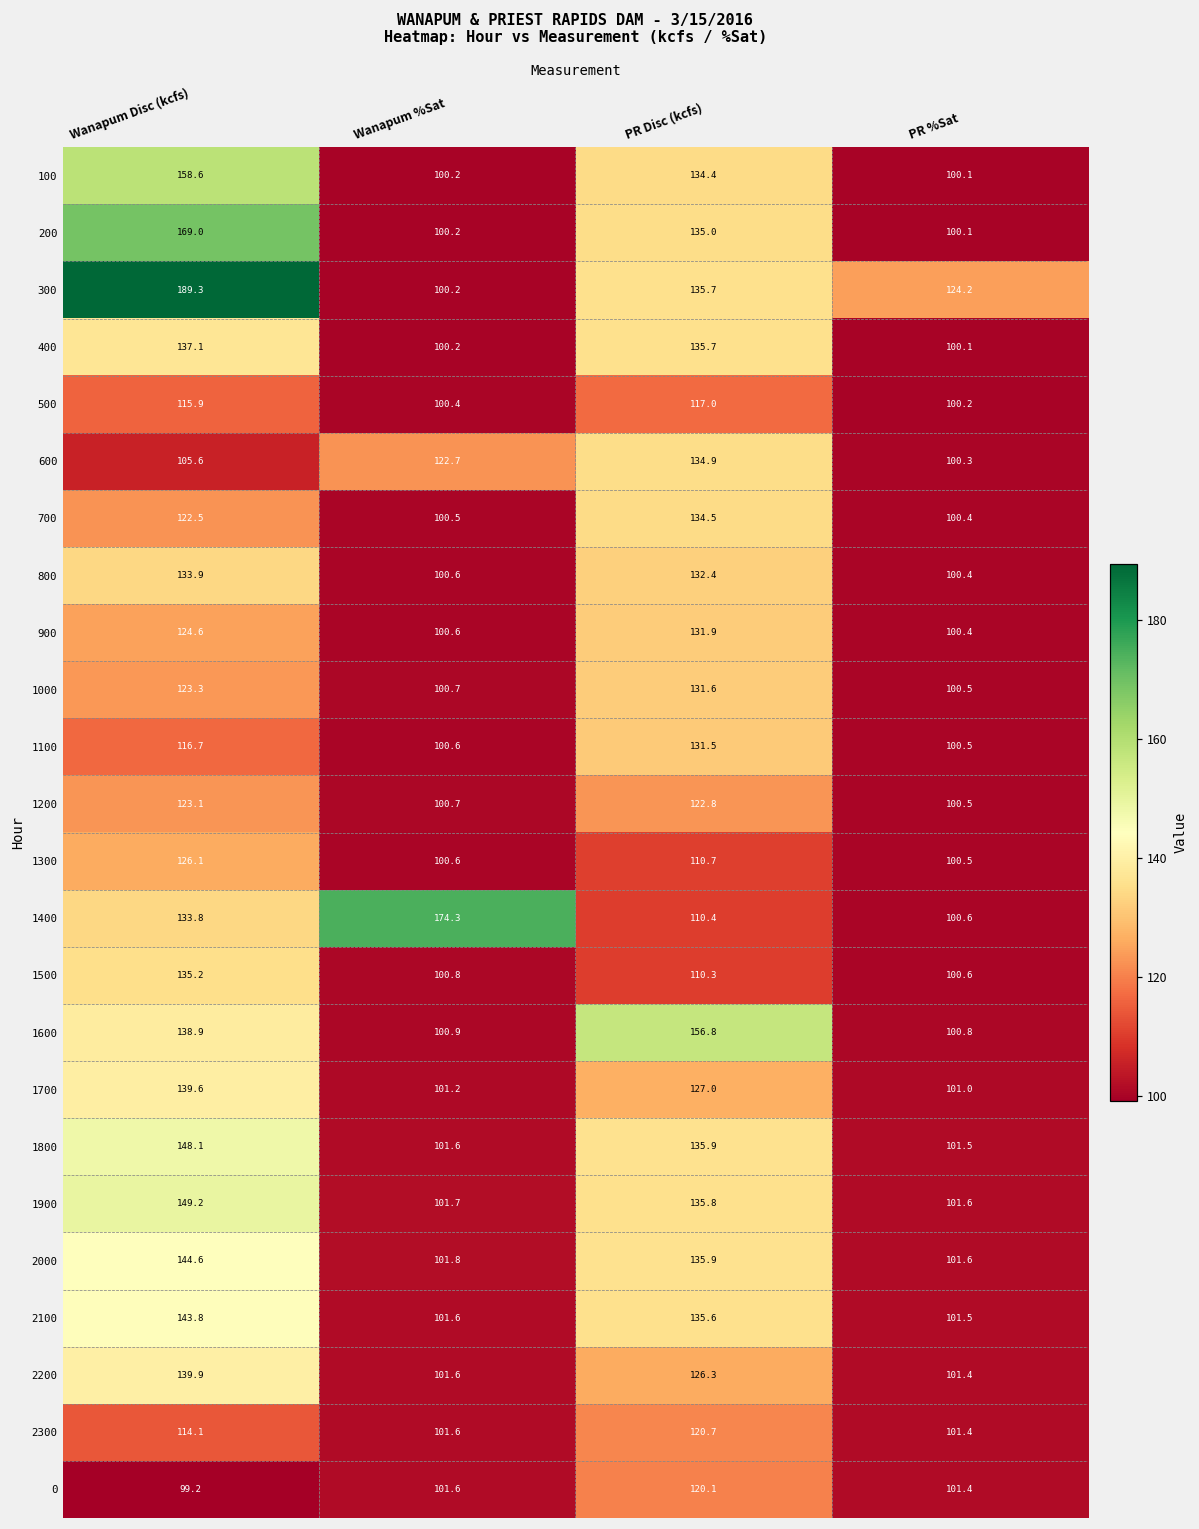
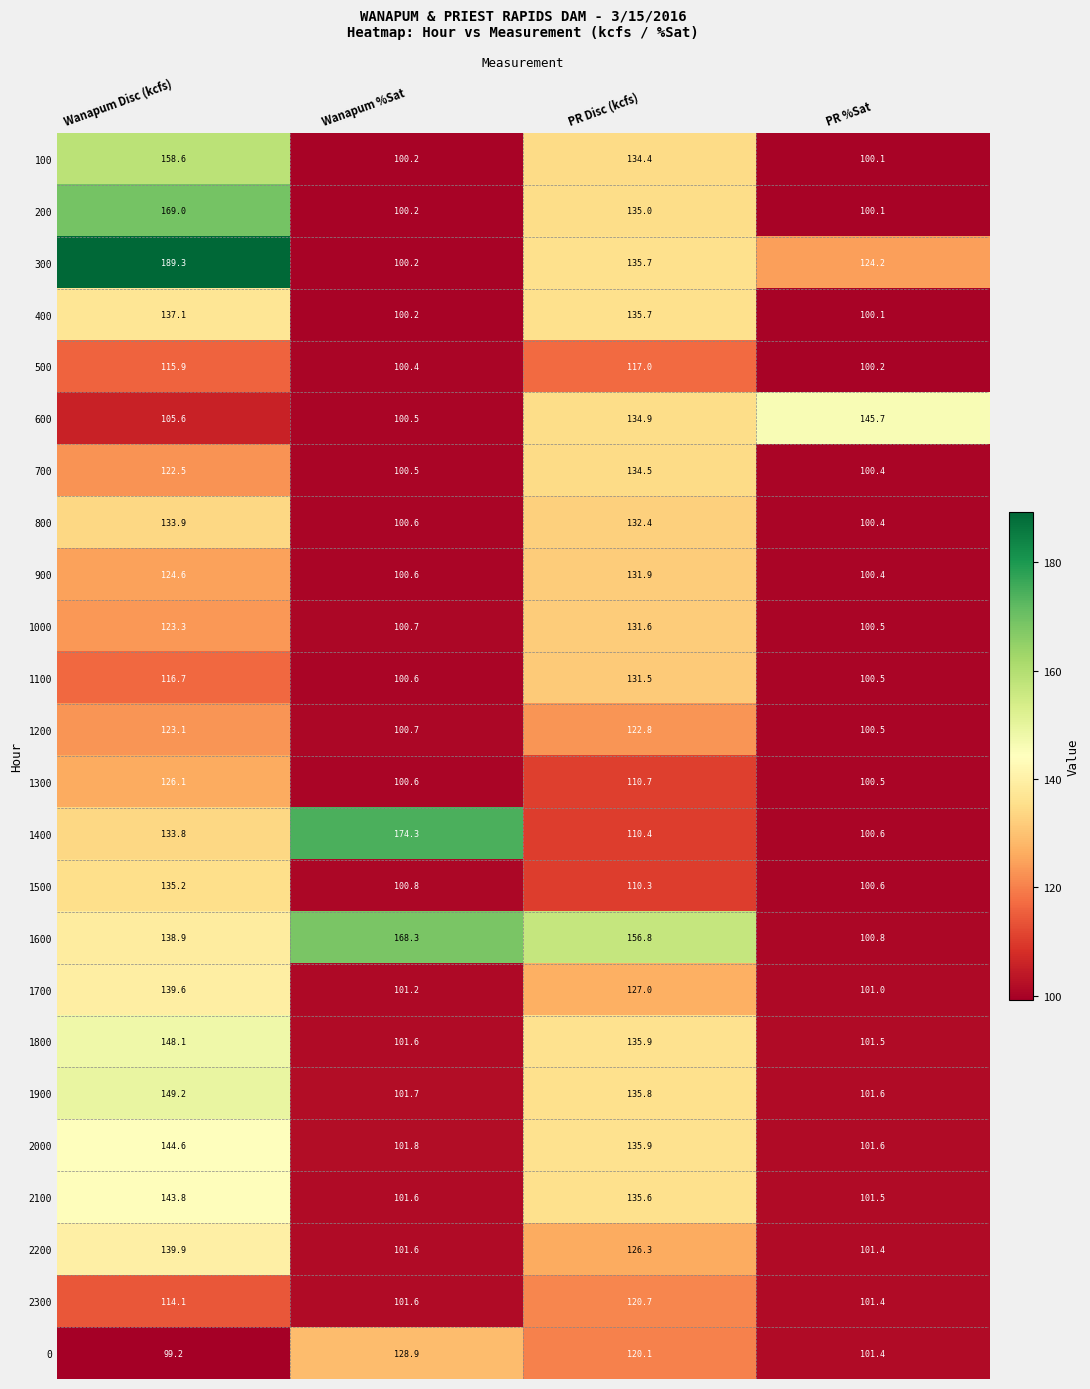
  {
    "100": {
      "Wanapum Disc (kcfs)": 158.6,
      "Wanapum %Sat": 100.2,
      "PR Disc (kcfs)": 134.4,
      "PR %Sat": 100.1
    },
    "200": {
      "Wanapum Disc (kcfs)": 169.0,
      "Wanapum %Sat": 100.2,
      "PR Disc (kcfs)": 135.0,
      "PR %Sat": 100.1
    },
    "300": {
      "Wanapum Disc (kcfs)": 189.3,
      "Wanapum %Sat": 100.2,
      "PR Disc (kcfs)": 135.7,
      "PR %Sat": 124.2
    },
    "400": {
      "Wanapum Disc (kcfs)": 137.1,
      "Wanapum %Sat": 100.2,
      "PR Disc (kcfs)": 135.7,
      "PR %Sat": 100.1
    },
    "500": {
      "Wanapum Disc (kcfs)": 115.9,
      "Wanapum %Sat": 100.4,
      "PR Disc (kcfs)": 117.0,
      "PR %Sat": 100.2
    },
    "600": {
      "Wanapum Disc (kcfs)": 105.6,
-     "Wanapum %Sat": 122.7,
+     "Wanapum %Sat": 100.5,
      "PR Disc (kcfs)": 134.9,
-     "PR %Sat": 100.3
+     "PR %Sat": 145.7
    },
    "700": {
      "Wanapum Disc (kcfs)": 122.5,
      "Wanapum %Sat": 100.5,
      "PR Disc (kcfs)": 134.5,
      "PR %Sat": 100.4
    },
    "800": {
      "Wanapum Disc (kcfs)": 133.9,
      "Wanapum %Sat": 100.6,
      "PR Disc (kcfs)": 132.4,
      "PR %Sat": 100.4
    },
    "900": {
      "Wanapum Disc (kcfs)": 124.6,
      "Wanapum %Sat": 100.6,
      "PR Disc (kcfs)": 131.9,
      "PR %Sat": 100.4
    },
    "1000": {
      "Wanapum Disc (kcfs)": 123.3,
      "Wanapum %Sat": 100.7,
      "PR Disc (kcfs)": 131.6,
      "PR %Sat": 100.5
    },
    "1100": {
      "Wanapum Disc (kcfs)": 116.7,
      "Wanapum %Sat": 100.6,
      "PR Disc (kcfs)": 131.5,
      "PR %Sat": 100.5
    },
    "1200": {
      "Wanapum Disc (kcfs)": 123.1,
      "Wanapum %Sat": 100.7,
      "PR Disc (kcfs)": 122.8,
      "PR %Sat": 100.5
    },
    "1300": {
      "Wanapum Disc (kcfs)": 126.1,
      "Wanapum %Sat": 100.6,
      "PR Disc (kcfs)": 110.7,
      "PR %Sat": 100.5
    },
    "1400": {
      "Wanapum Disc (kcfs)": 133.8,
      "Wanapum %Sat": 174.3,
      "PR Disc (kcfs)": 110.4,
      "PR %Sat": 100.6
    },
    "1500": {
      "Wanapum Disc (kcfs)": 135.2,
      "Wanapum %Sat": 100.8,
      "PR Disc (kcfs)": 110.3,
      "PR %Sat": 100.6
    },
    "1600": {
      "Wanapum Disc (kcfs)": 138.9,
-     "Wanapum %Sat": 100.9,
+     "Wanapum %Sat": 168.3,
      "PR Disc (kcfs)": 156.8,
      "PR %Sat": 100.8
    },
    "1700": {
      "Wanapum Disc (kcfs)": 139.6,
      "Wanapum %Sat": 101.2,
      "PR Disc (kcfs)": 127.0,
      "PR %Sat": 101.0
    },
    "1800": {
      "Wanapum Disc (kcfs)": 148.1,
      "Wanapum %Sat": 101.6,
      "PR Disc (kcfs)": 135.9,
      "PR %Sat": 101.5
    },
    "1900": {
      "Wanapum Disc (kcfs)": 149.2,
      "Wanapum %Sat": 101.7,
      "PR Disc (kcfs)": 135.8,
      "PR %Sat": 101.6
    },
    "2000": {
      "Wanapum Disc (kcfs)": 144.6,
      "Wanapum %Sat": 101.8,
      "PR Disc (kcfs)": 135.9,
      "PR %Sat": 101.6
    },
    "2100": {
      "Wanapum Disc (kcfs)": 143.8,
      "Wanapum %Sat": 101.6,
      "PR Disc (kcfs)": 135.6,
      "PR %Sat": 101.5
    },
    "2200": {
      "Wanapum Disc (kcfs)": 139.9,
      "Wanapum %Sat": 101.6,
      "PR Disc (kcfs)": 126.3,
      "PR %Sat": 101.4
    },
    "2300": {
      "Wanapum Disc (kcfs)": 114.1,
      "Wanapum %Sat": 101.6,
      "PR Disc (kcfs)": 120.7,
      "PR %Sat": 101.4
    },
    "0": {
      "Wanapum Disc (kcfs)": 99.2,
-     "Wanapum %Sat": 101.6,
+     "Wanapum %Sat": 128.9,
      "PR Disc (kcfs)": 120.1,
      "PR %Sat": 101.4
    }
  }
